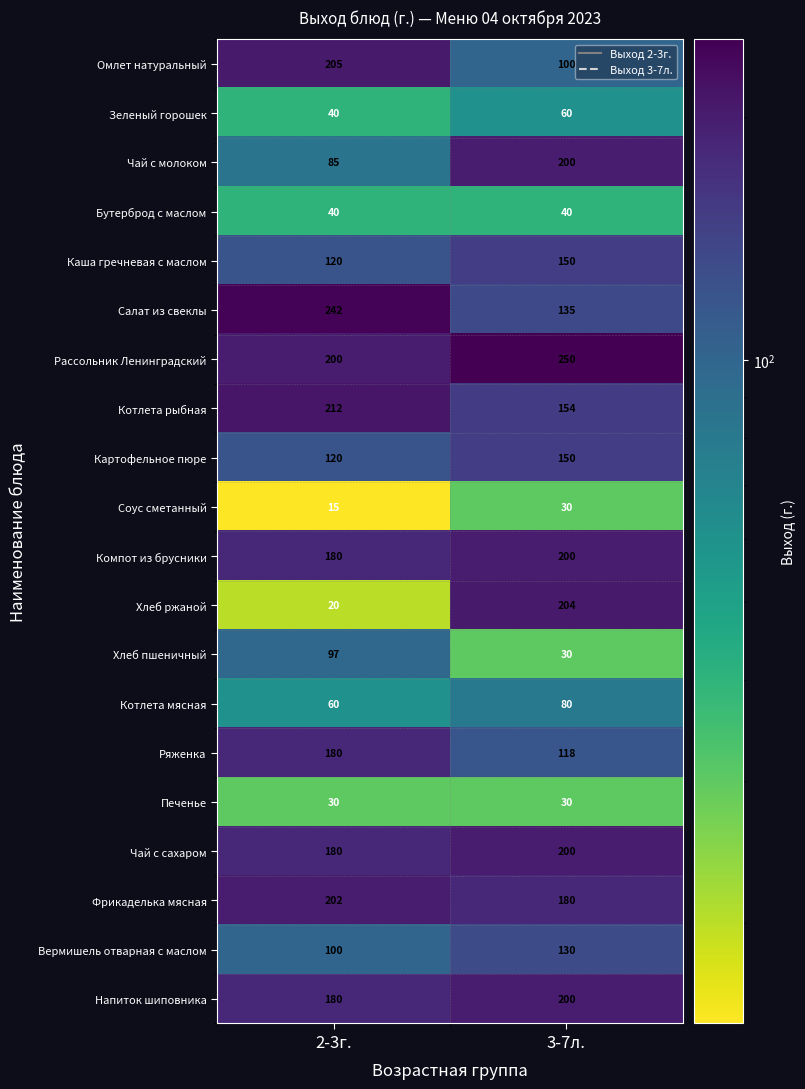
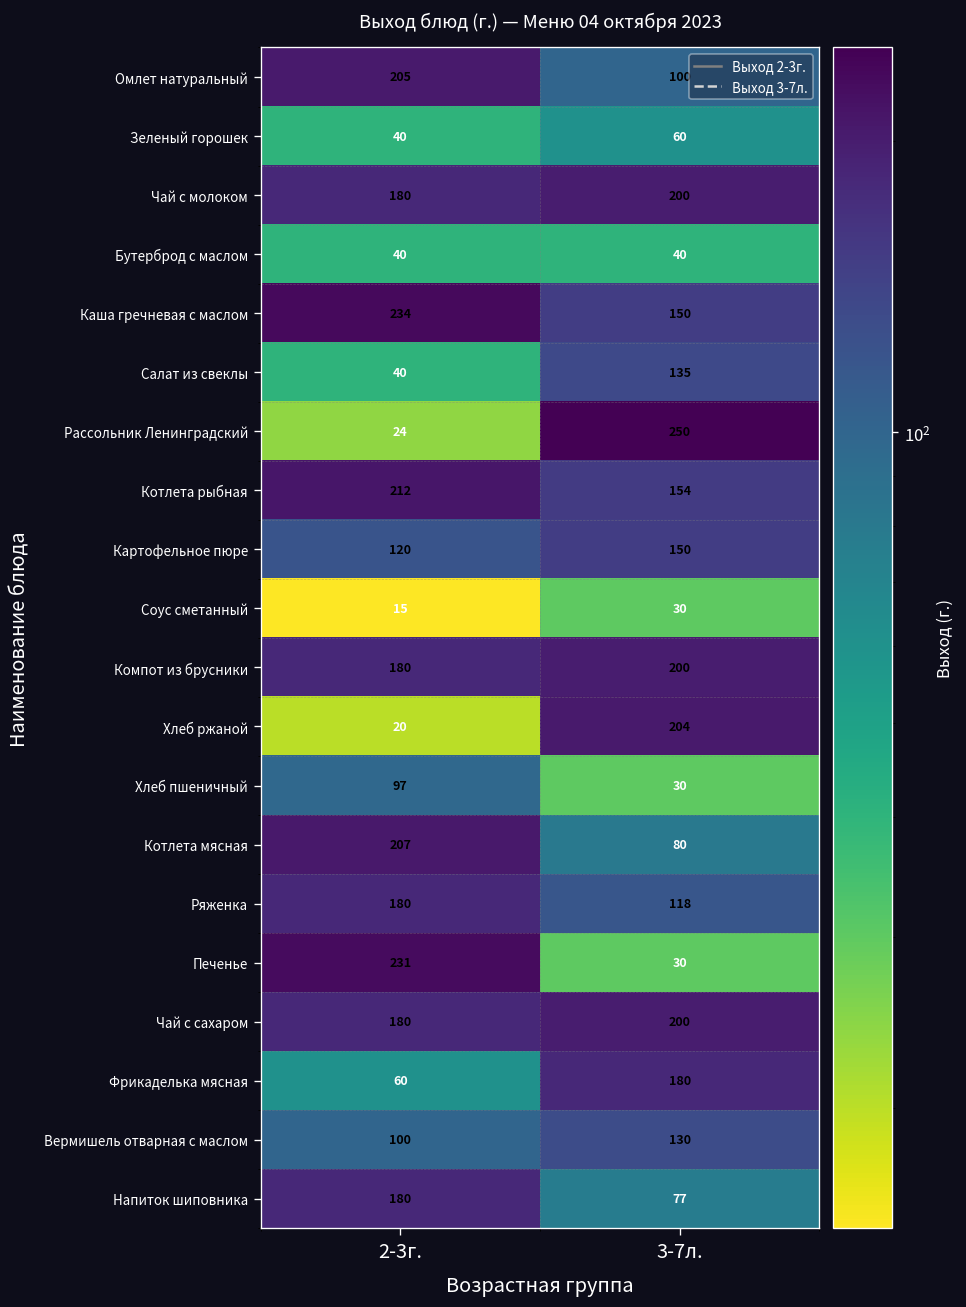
  {
    "Омлет натуральный": {
      "2-3г.": 205
    },
    "Зеленый горошек": {
      "2-3г.": 40,
      "3-7л.": 60
    },
    "Чай с молоком": {
-     "2-3г.": 85,
+     "2-3г.": 180,
      "3-7л.": 200
    },
    "Бутерброд с маслом": {
      "2-3г.": 40,
      "3-7л.": 40
    },
    "Каша гречневая с маслом": {
-     "2-3г.": 120,
+     "2-3г.": 234,
      "3-7л.": 150
    },
    "Салат из свеклы": {
-     "2-3г.": 242,
+     "2-3г.": 40,
      "3-7л.": 135
    },
    "Рассольник Ленинградский": {
-     "2-3г.": 200,
+     "2-3г.": 24,
      "3-7л.": 250
    },
    "Котлета рыбная": {
      "2-3г.": 212,
      "3-7л.": 154
    },
    "Картофельное пюре": {
      "2-3г.": 120,
      "3-7л.": 150
    },
    "Соус сметанный": {
      "2-3г.": 15,
      "3-7л.": 30
    },
    "Компот из брусники": {
      "2-3г.": 180,
      "3-7л.": 200
    },
    "Хлеб ржаной": {
      "2-3г.": 20,
      "3-7л.": 204
    },
    "Хлеб пшеничный": {
      "2-3г.": 97,
      "3-7л.": 30
    },
    "Котлета мясная": {
-     "2-3г.": 60,
+     "2-3г.": 207,
      "3-7л.": 80
    },
    "Ряженка": {
      "2-3г.": 180,
      "3-7л.": 118
    },
    "Печенье": {
-     "2-3г.": 30,
+     "2-3г.": 231,
      "3-7л.": 30
    },
    "Чай с сахаром": {
      "2-3г.": 180,
      "3-7л.": 200
    },
    "Фрикаделька мясная": {
-     "2-3г.": 202,
+     "2-3г.": 60,
      "3-7л.": 180
    },
    "Вермишель отварная с маслом": {
      "2-3г.": 100,
      "3-7л.": 130
    },
    "Напиток шиповника": {
      "2-3г.": 180,
-     "3-7л.": 200
+     "3-7л.": 77
    }
  }
